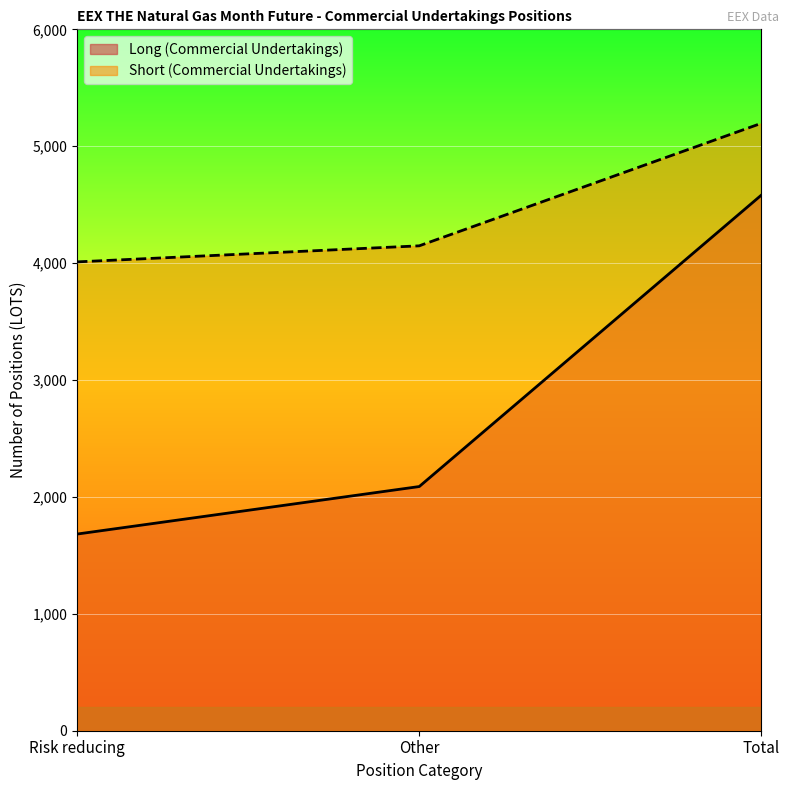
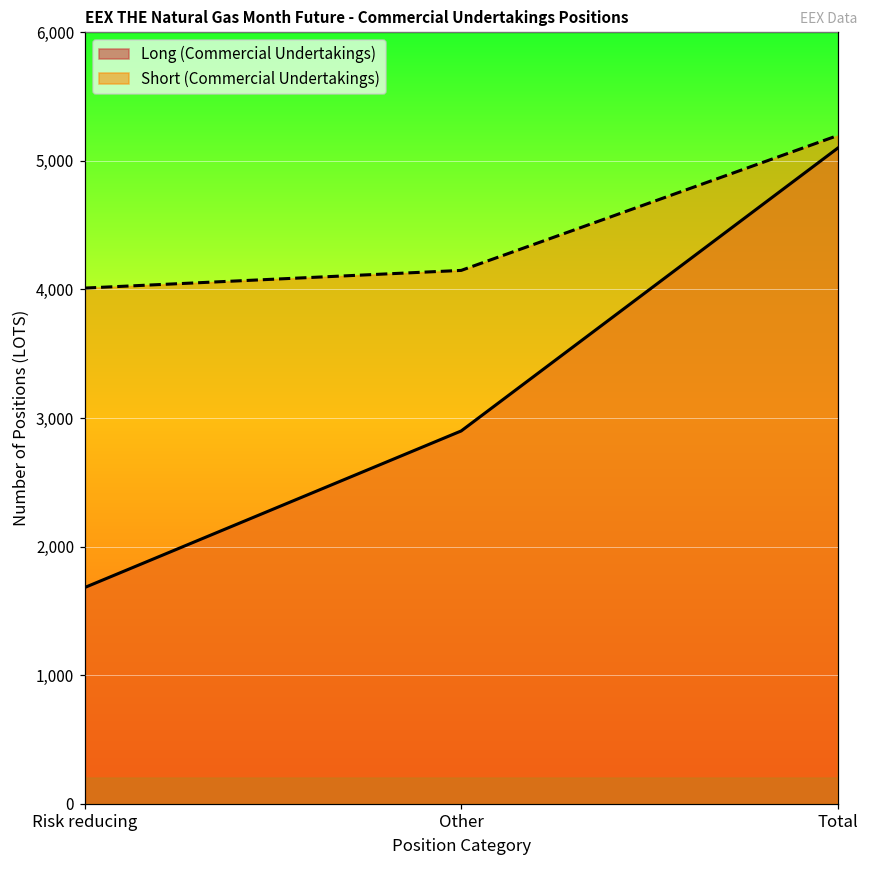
  {
    "Long (Commercial Undertakings)": {
      "Risk reducing": "1,680",
-     "Other": "2,090",
-     "Total": "4,580"
+     "Other": "2,900",
+     "Total": "5,100"
    },
    "Short (Commercial Undertakings)": {
      "Risk reducing": "4,010",
      "Other": "4,150",
      "Total": "5,200"
    }
  }
